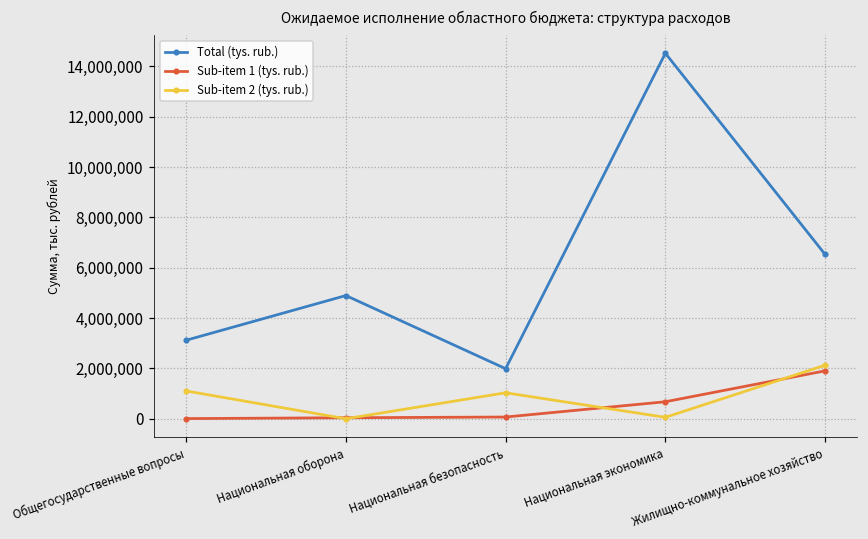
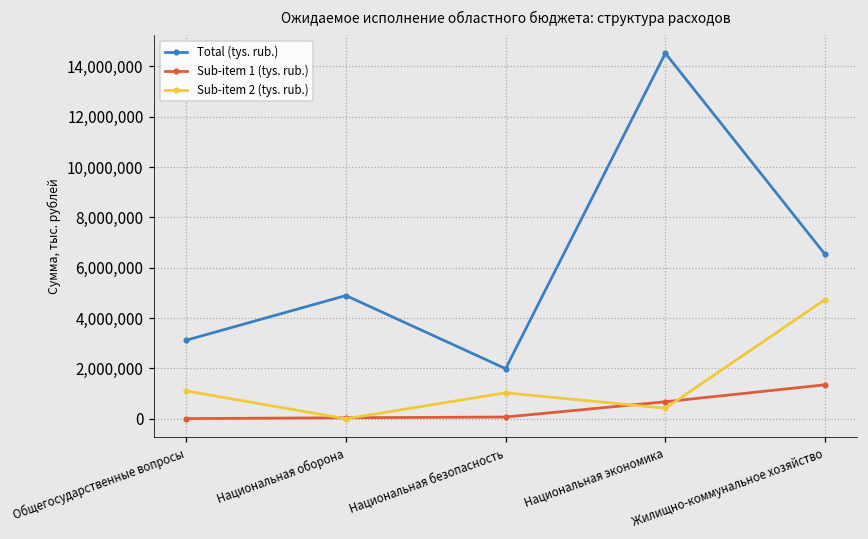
  {
    "Total (tys. rub.)": {
      "Общегосударственные вопросы": "3,100,000",
      "Национальная оборона": "4,900,000",
      "Национальная безопасность": "2,000,000",
      "Национальная экономика": "14,500,000",
      "Жилищно-коммунальное хозяйство": "6,500,000"
    },
    "Sub-item 1 (tys. rub.)": {
      "Общегосударственные вопросы": "0",
      "Национальная безопасность": "100,000",
      "Национальная экономика": "700,000",
-     "Жилищно-коммунальное хозяйство": "1,900,000"
+     "Жилищно-коммунальное хозяйство": "1,300,000"
    },
    "Sub-item 2 (tys. rub.)": {
      "Общегосударственные вопросы": "1,100,000",
      "Национальная безопасность": "1,000,000",
-     "Национальная экономика": "100,000",
-     "Жилищно-коммунальное хозяйство": "2,100,000"
+     "Национальная экономика": "400,000",
+     "Жилищно-коммунальное хозяйство": "4,700,000"
    }
  }
